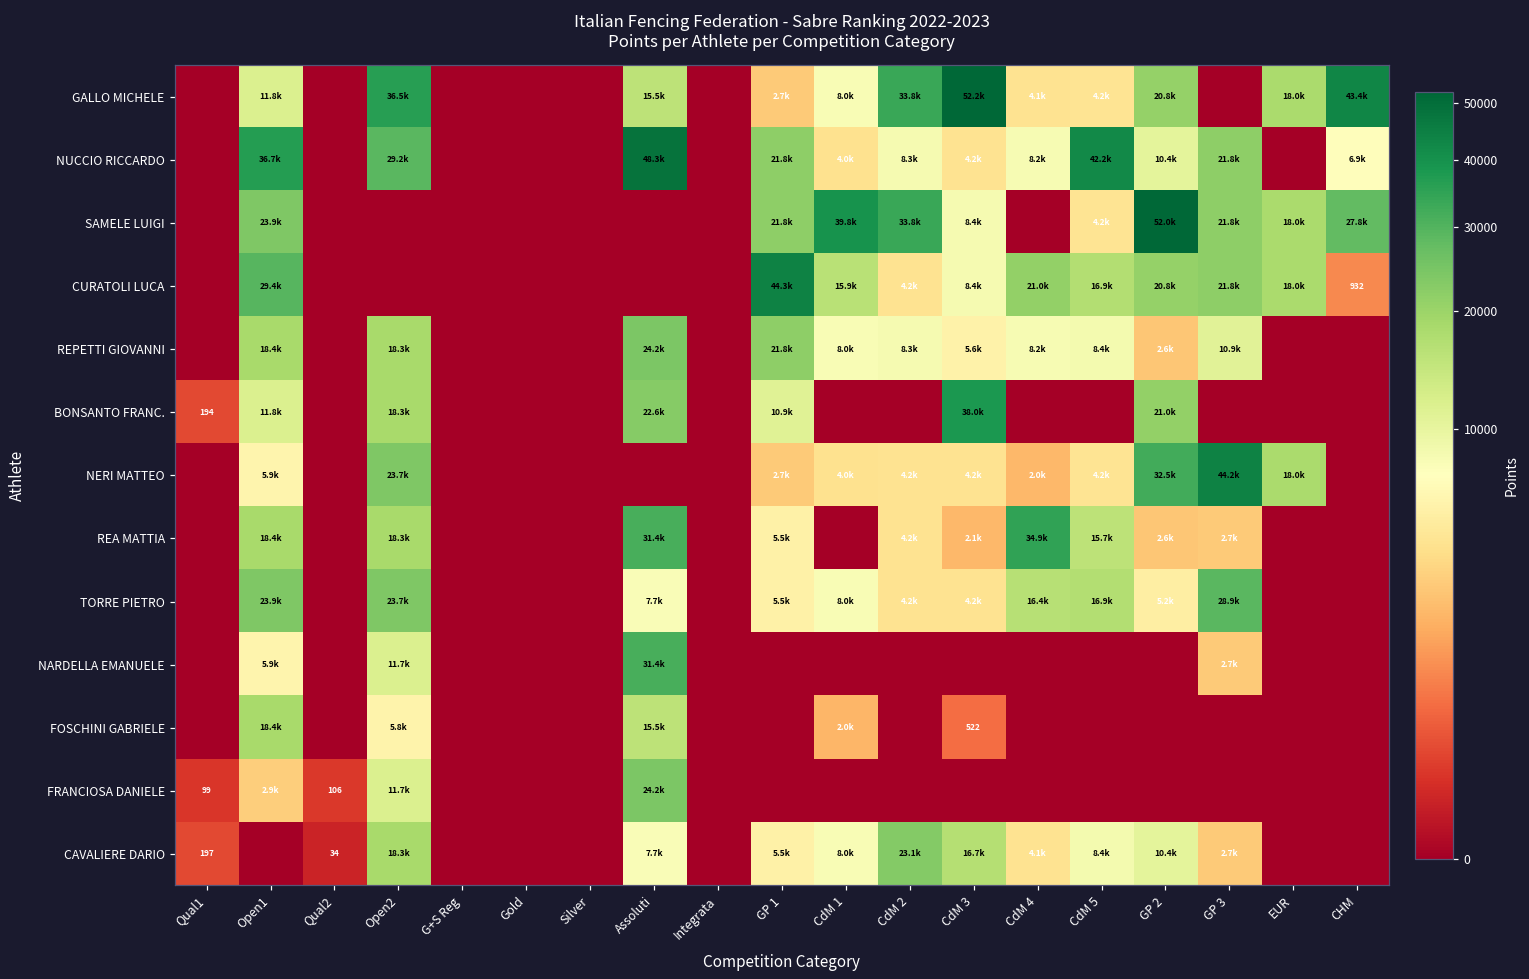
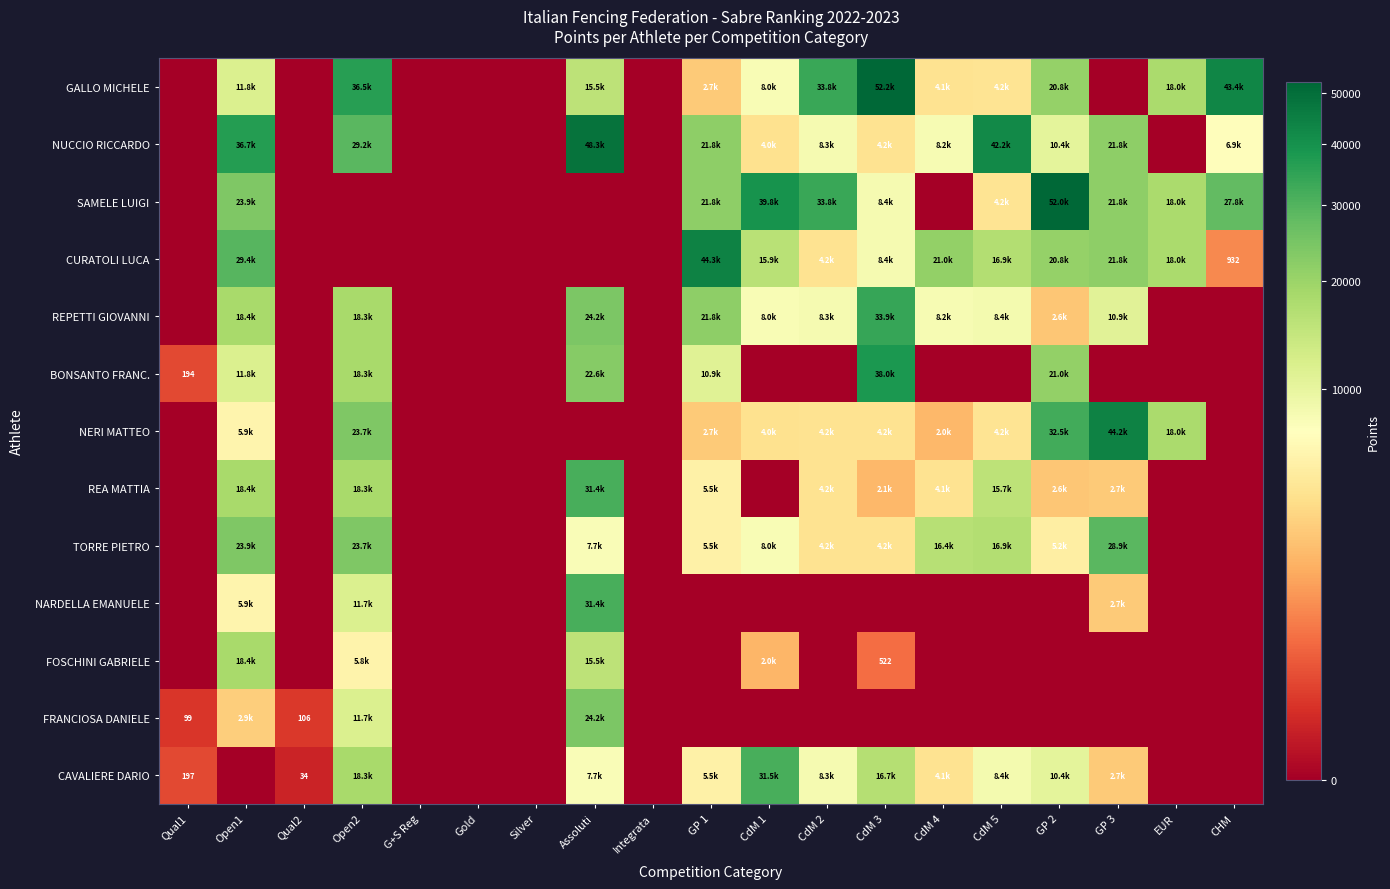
  {
    "GALLO MICHELE": {
      "Open1": "11.8k",
      "Open2": "36.5k",
      "Assoluti": "15.5k",
      "GP 1": "2.7k",
      "CdM 1": "8.0k",
      "CdM 2": "33.8k",
      "CdM 3": "52.2k",
      "CdM 4": "4.1k",
      "CdM 5": "4.2k",
      "GP 2": "20.8k",
      "EUR": "18.0k",
      "CHM": "43.4k"
    },
    "NUCCIO RICCARDO": {
      "Open1": "36.7k",
      "Open2": "29.2k",
      "Assoluti": "48.3k",
      "GP 1": "21.8k",
      "CdM 1": "4.0k",
      "CdM 2": "8.3k",
      "CdM 3": "4.2k",
      "CdM 4": "8.2k",
      "CdM 5": "42.2k",
      "GP 2": "10.4k",
      "GP 3": "21.8k",
      "CHM": "6.9k"
    },
    "SAMELE LUIGI": {
      "Open1": "23.9k",
      "GP 1": "21.8k",
      "CdM 1": "39.8k",
      "CdM 2": "33.8k",
      "CdM 3": "8.4k",
      "CdM 5": "4.2k",
      "GP 2": "52.0k",
      "GP 3": "21.8k",
      "EUR": "18.0k",
      "CHM": "27.8k"
    },
    "CURATOLI LUCA": {
      "Open1": "29.4k",
      "GP 1": "44.3k",
      "CdM 1": "15.9k",
      "CdM 2": "4.2k",
      "CdM 3": "8.4k",
      "CdM 4": "21.0k",
      "CdM 5": "16.9k",
      "GP 2": "20.8k",
      "GP 3": "21.8k",
      "EUR": "18.0k",
      "CHM": "932"
    },
    "REPETTI GIOVANNI": {
      "Open1": "18.4k",
      "Open2": "18.3k",
      "Assoluti": "24.2k",
      "GP 1": "21.8k",
      "CdM 1": "8.0k",
      "CdM 2": "8.3k",
-     "CdM 3": "5.6k",
+     "CdM 3": "33.9k",
      "CdM 4": "8.2k",
      "CdM 5": "8.4k",
      "GP 2": "2.6k",
      "GP 3": "10.9k"
    },
    "BONSANTO FRANC.": {
      "Qual1": "194",
      "Open1": "11.8k",
      "Open2": "18.3k",
      "Assoluti": "22.6k",
      "GP 1": "10.9k",
      "CdM 3": "38.0k",
      "GP 2": "21.0k"
    },
    "NERI MATTEO": {
      "Open1": "5.9k",
      "Open2": "23.7k",
      "GP 1": "2.7k",
      "CdM 1": "4.0k",
      "CdM 2": "4.2k",
      "CdM 3": "4.2k",
      "CdM 4": "2.0k",
      "CdM 5": "4.2k",
      "GP 2": "32.5k",
      "GP 3": "44.2k",
      "EUR": "18.0k"
    },
    "REA MATTIA": {
      "Open1": "18.4k",
      "Open2": "18.3k",
      "Assoluti": "31.4k",
      "GP 1": "5.5k",
      "CdM 2": "4.2k",
      "CdM 3": "2.1k",
-     "CdM 4": "34.9k",
+     "CdM 4": "4.1k",
      "CdM 5": "15.7k",
      "GP 2": "2.6k",
      "GP 3": "2.7k"
    },
    "TORRE PIETRO": {
      "Open1": "23.9k",
      "Open2": "23.7k",
      "Assoluti": "7.7k",
      "GP 1": "5.5k",
      "CdM 1": "8.0k",
      "CdM 2": "4.2k",
      "CdM 3": "4.2k",
      "CdM 4": "16.4k",
      "CdM 5": "16.9k",
      "GP 2": "5.2k",
      "GP 3": "28.9k"
    },
    "NARDELLA EMANUELE": {
      "Open1": "5.9k",
      "Open2": "11.7k",
      "Assoluti": "31.4k",
      "GP 3": "2.7k"
    },
    "FOSCHINI GABRIELE": {
      "Open1": "18.4k",
      "Open2": "5.8k",
      "Assoluti": "15.5k",
      "CdM 1": "2.0k",
      "CdM 3": "522"
    },
    "FRANCIOSA DANIELE": {
      "Qual1": "99",
      "Open1": "2.9k",
      "Qual2": "106",
      "Open2": "11.7k",
      "Assoluti": "24.2k"
    },
    "CAVALIERE DARIO": {
      "Qual1": "197",
      "Qual2": "34",
      "Open2": "18.3k",
      "Assoluti": "7.7k",
      "GP 1": "5.5k",
-     "CdM 1": "8.0k",
-     "CdM 2": "23.1k",
+     "CdM 1": "31.5k",
+     "CdM 2": "8.3k",
      "CdM 3": "16.7k",
      "CdM 4": "4.1k",
      "CdM 5": "8.4k",
      "GP 2": "10.4k",
      "GP 3": "2.7k"
    }
  }
